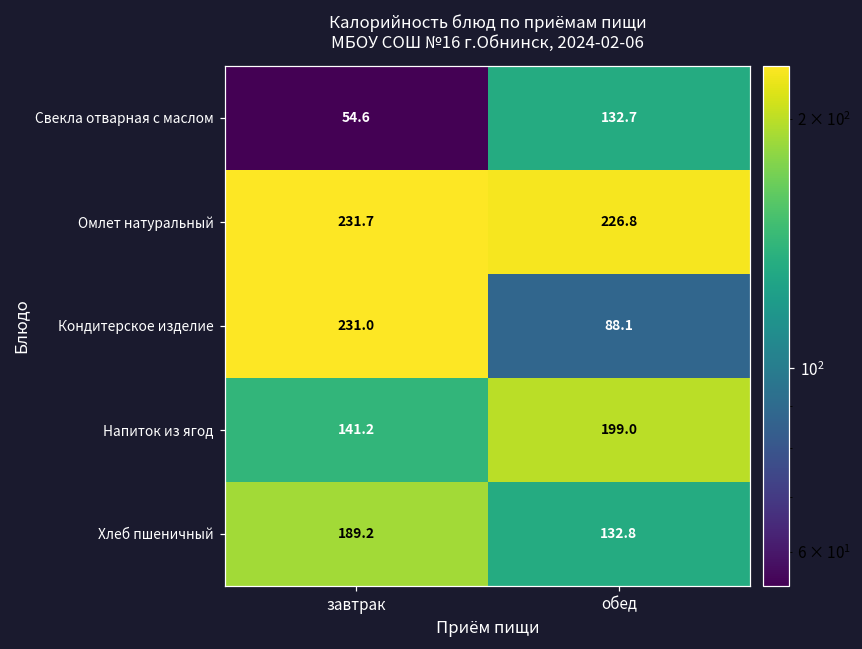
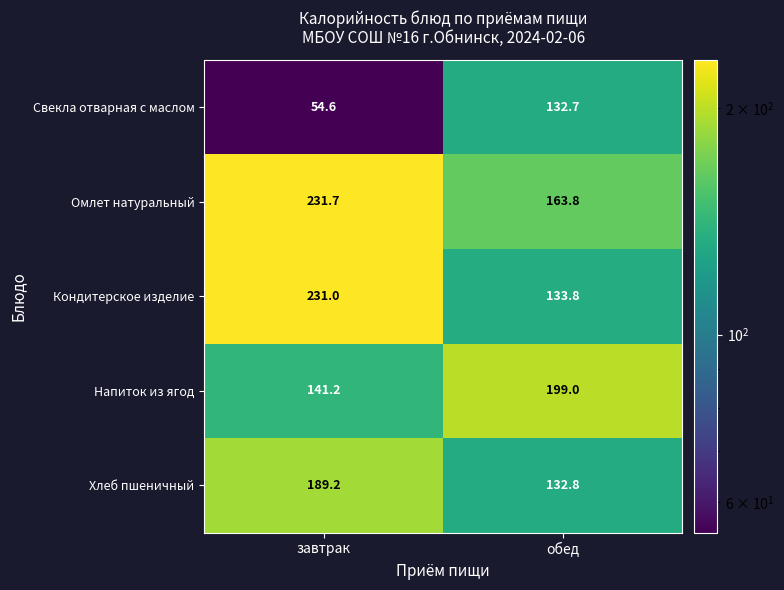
  {
    "Свекла отварная с маслом": {
      "завтрак": 54.6,
      "обед": 132.7
    },
    "Омлет натуральный": {
      "завтрак": 231.7,
-     "обед": 226.8
+     "обед": 163.8
    },
    "Кондитерское изделие": {
      "завтрак": 231.0,
-     "обед": 88.1
+     "обед": 133.8
    },
    "Напиток из ягод": {
      "завтрак": 141.2,
      "обед": 199.0
    },
    "Хлеб пшеничный": {
      "завтрак": 189.2,
      "обед": 132.8
    }
  }
